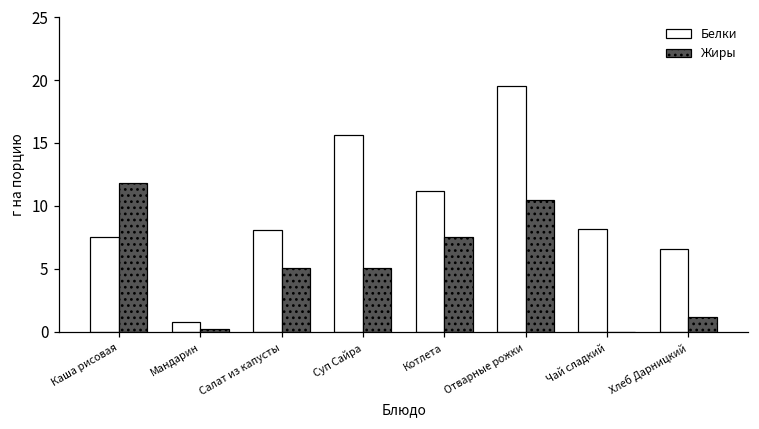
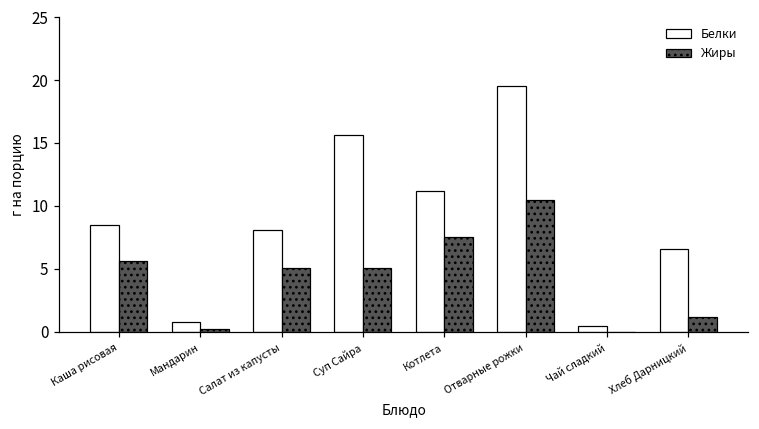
  {
    "Белки": {
-     "Каша рисовая": 7.5,
+     "Каша рисовая": 8.5,
      "Мандарин": 0.8,
      "Салат из капусты": 8.1,
      "Суп Сайра": 15.6,
      "Котлета": 11.2,
      "Отварные рожки": 19.5,
-     "Чай сладкий": 8.2,
+     "Чай сладкий": 0.5,
      "Хлеб Дарницкий": 6.6
    },
    "Жиры": {
-     "Каша рисовая": 11.8,
+     "Каша рисовая": 5.6,
      "Салат из капусты": 5.1,
      "Суп Сайра": 5.1,
      "Котлета": 7.5,
      "Отварные рожки": 10.5,
      "Чай сладкий": 0.0,
      "Хлеб Дарницкий": 1.2
    }
  }
